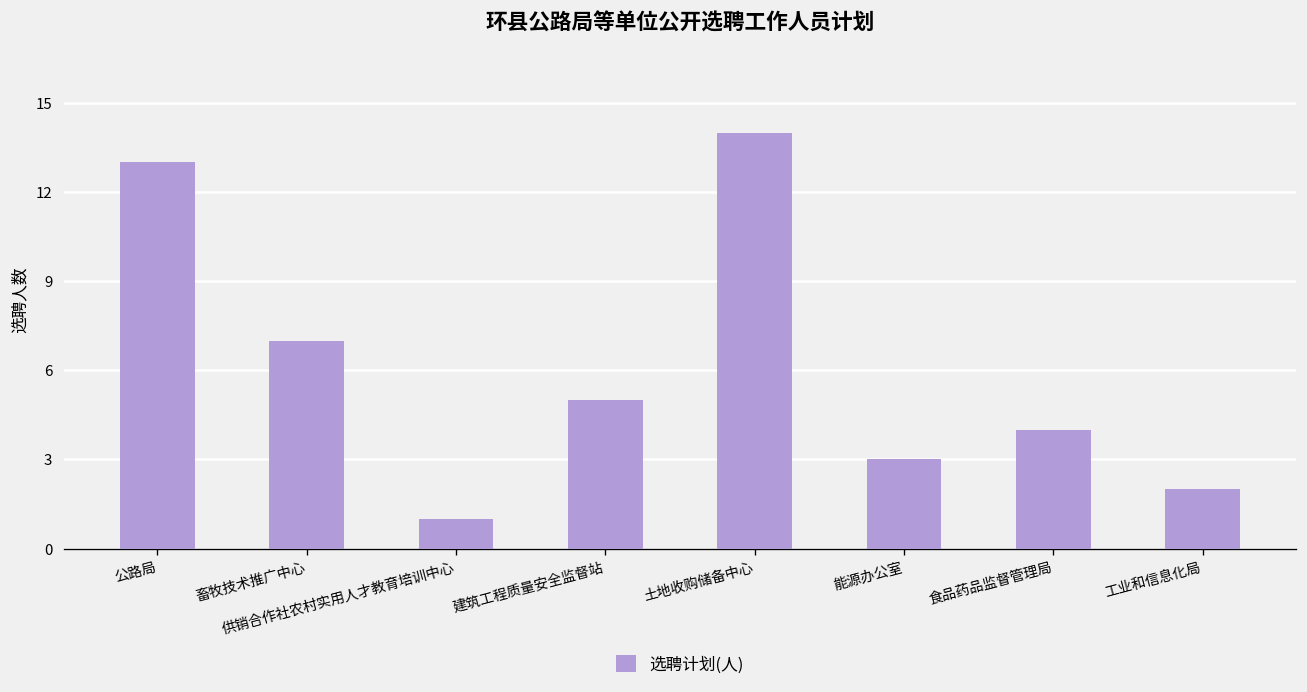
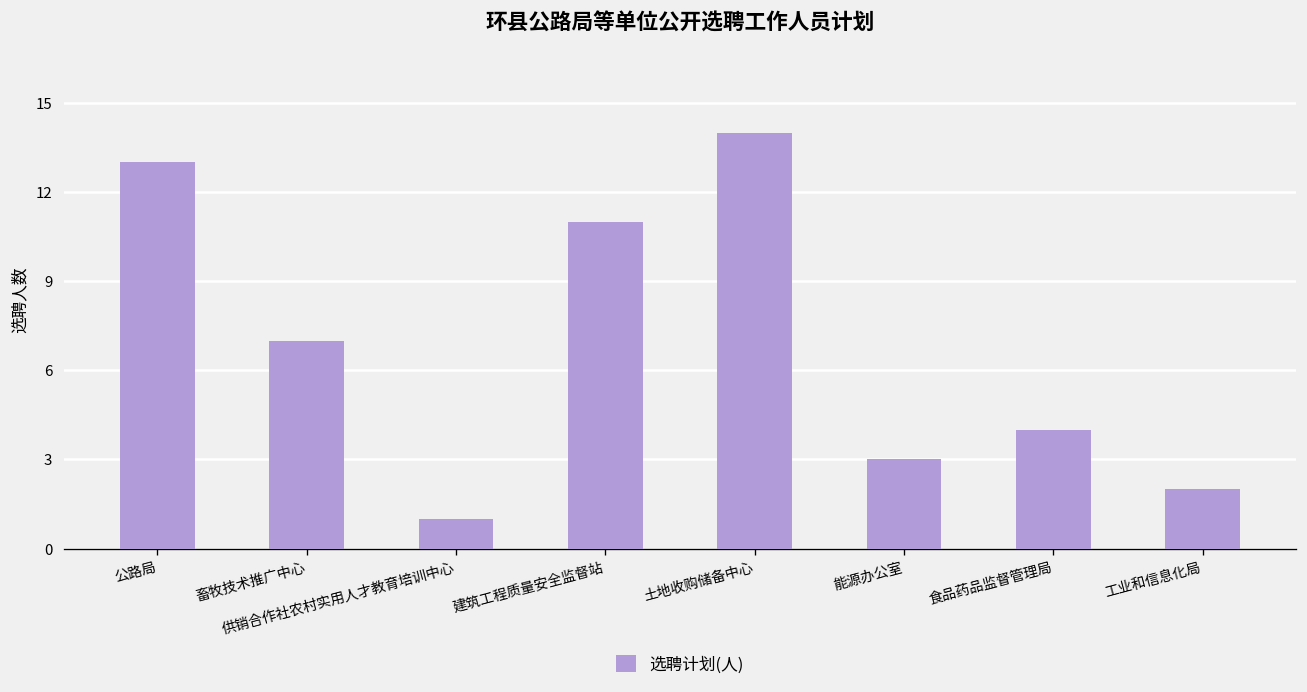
  {
    "公路局": 13,
    "畜牧技术推广中心": 7,
    "供销合作社农村实用人才教育培训中心": 1,
-   "建筑工程质量安全监督站": 5,
+   "建筑工程质量安全监督站": 11,
    "土地收购储备中心": 14,
    "能源办公室": 3,
    "食品药品监督管理局": 4,
    "工业和信息化局": 2
  }
